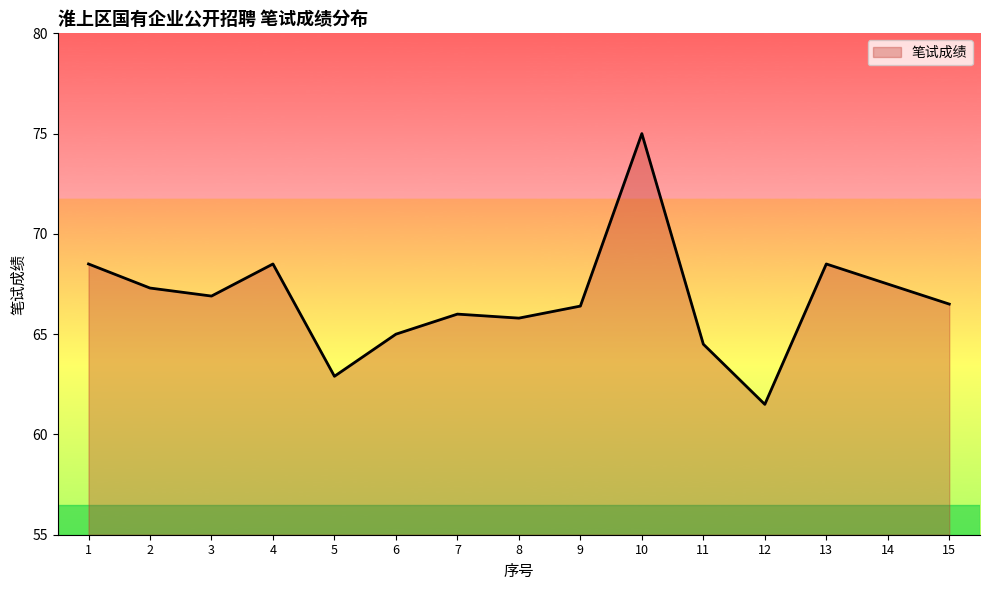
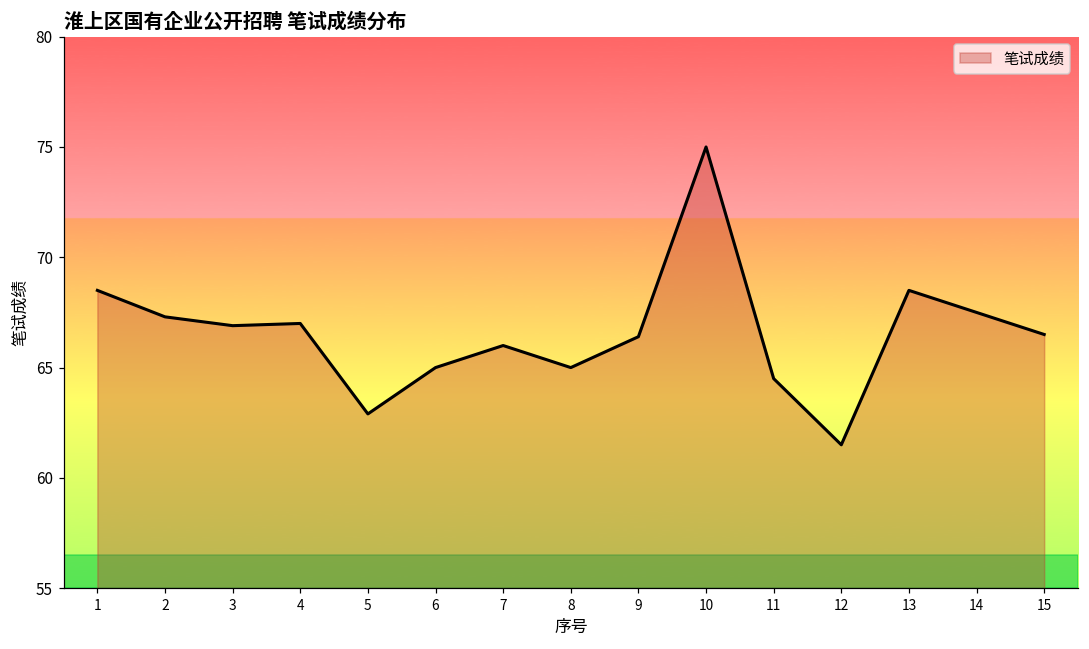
  {
    "1": 68.5,
    "2": 67.3,
    "3": 66.9,
-   "4": 68.5,
+   "4": 67.0,
    "5": 62.9,
    "6": 65.0,
    "7": 66.0,
-   "8": 65.8,
+   "8": 65.0,
    "9": 66.4,
    "10": 75.0,
    "11": 64.5,
    "12": 61.5,
    "13": 68.5,
    "14": 67.5,
    "15": 66.5
  }
